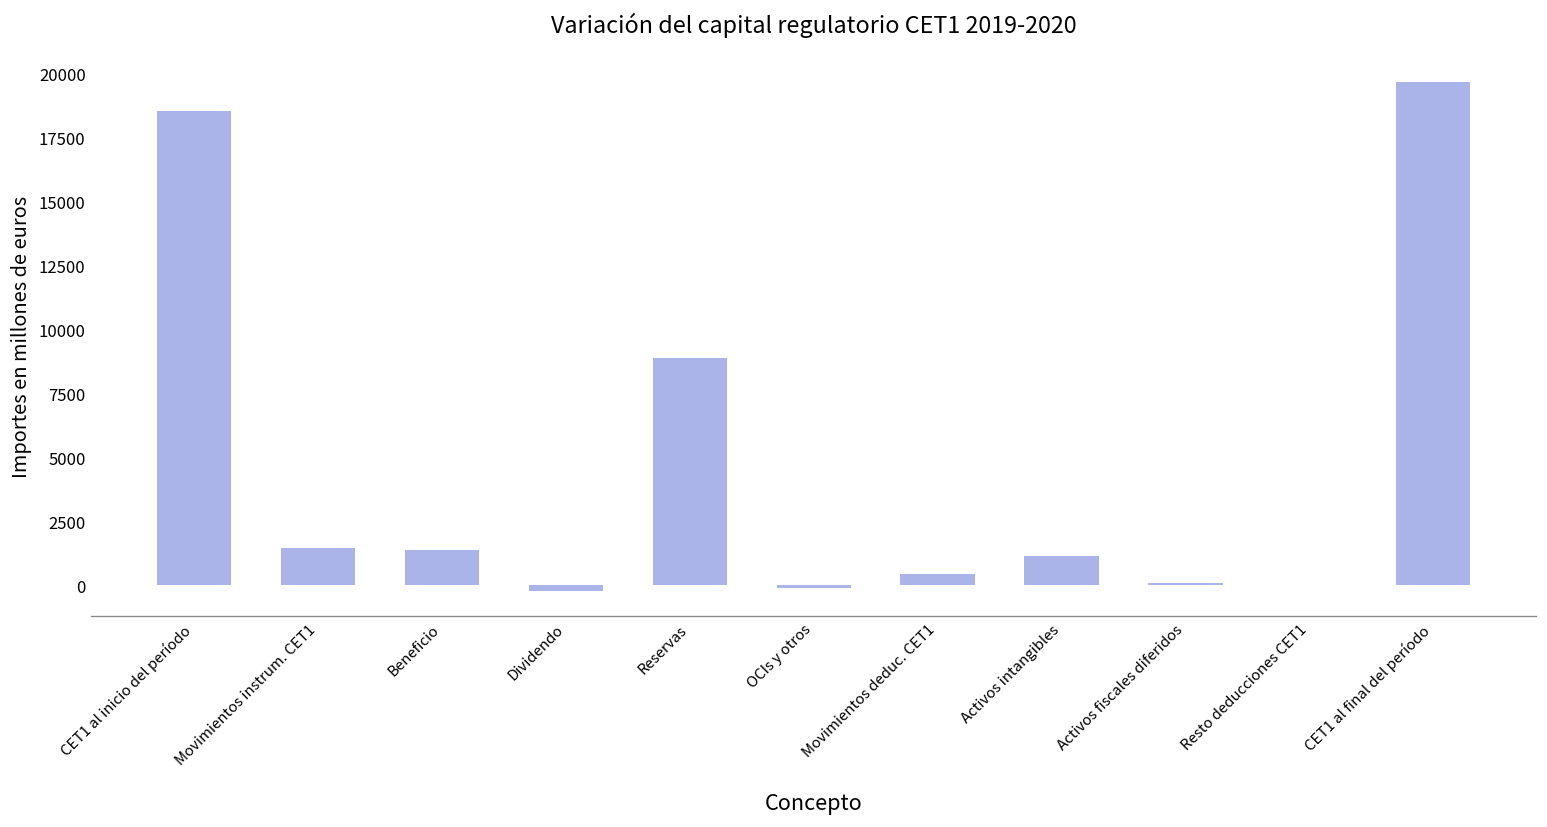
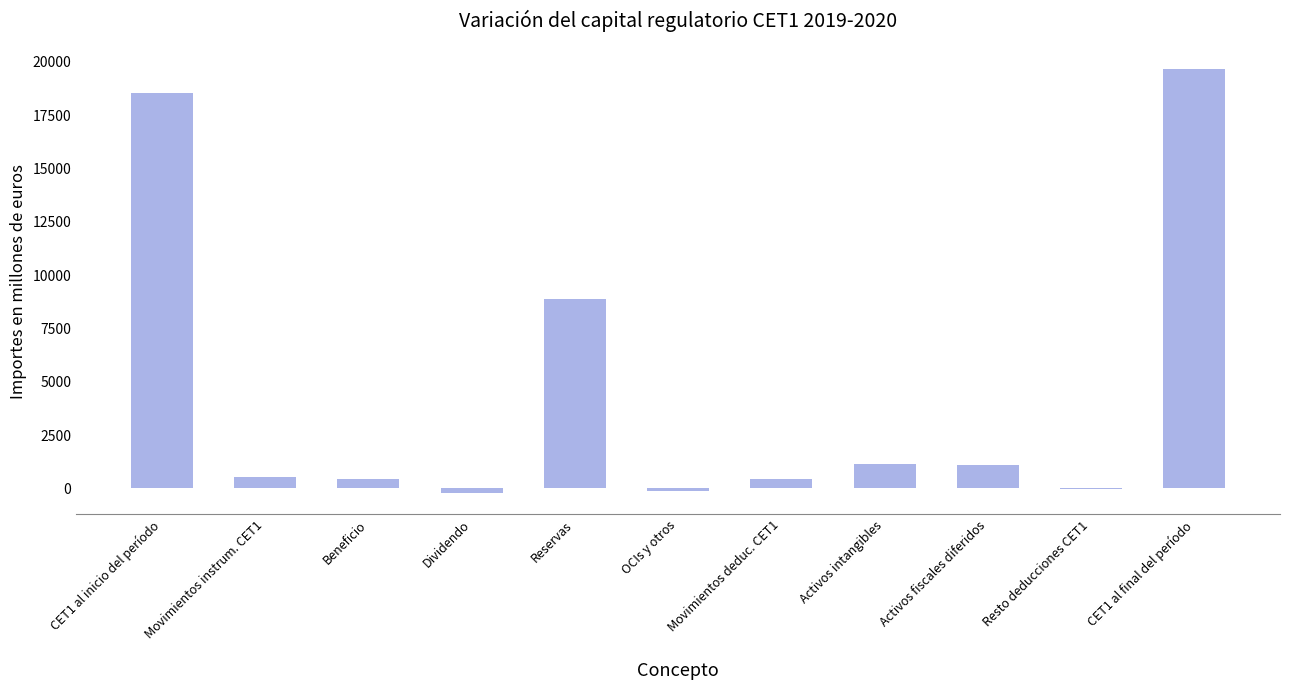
  {
    "CET1 al inicio del período": 18500,
-   "Movimientos instrum. CET1": 1400,
-   "Beneficio": 1400,
+   "Movimientos instrum. CET1": 600,
+   "Beneficio": 400,
    "Dividendo": -200,
    "Reservas": 8900,
    "OCIs y otros": -100,
    "Movimientos deduc. CET1": 400,
    "Activos intangibles": 1200,
-   "Activos fiscales diferidos": 100,
+   "Activos fiscales diferidos": 1100,
    "CET1 al final del período": 19700
  }
